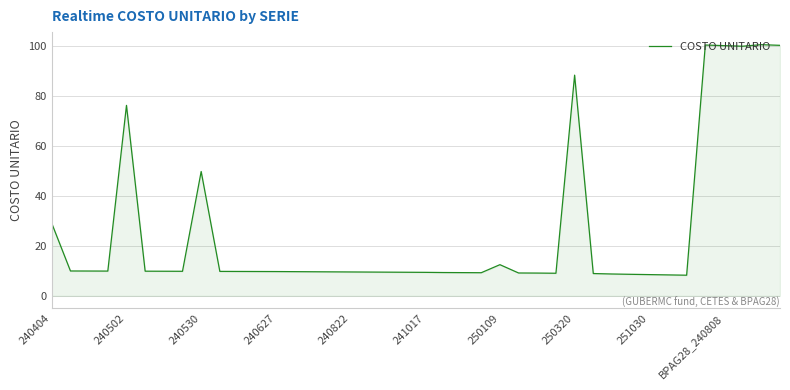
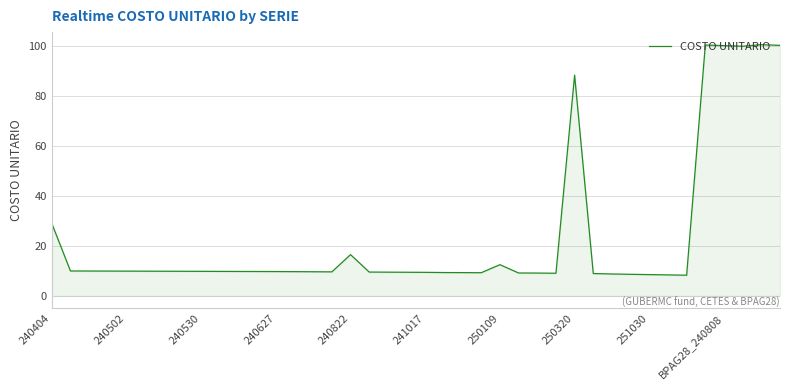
  {
    "240404": 29,
-   "240502": 76,
-   "240530": 50,
+   "240502": 10,
+   "240530": 10,
    "240627": 10,
-   "240822": 10,
+   "240822": 17,
    "241017": 9,
    "250109": 12,
    "250320": 89,
    "251030": 9,
    "BPAG28_240808": 100
  }
